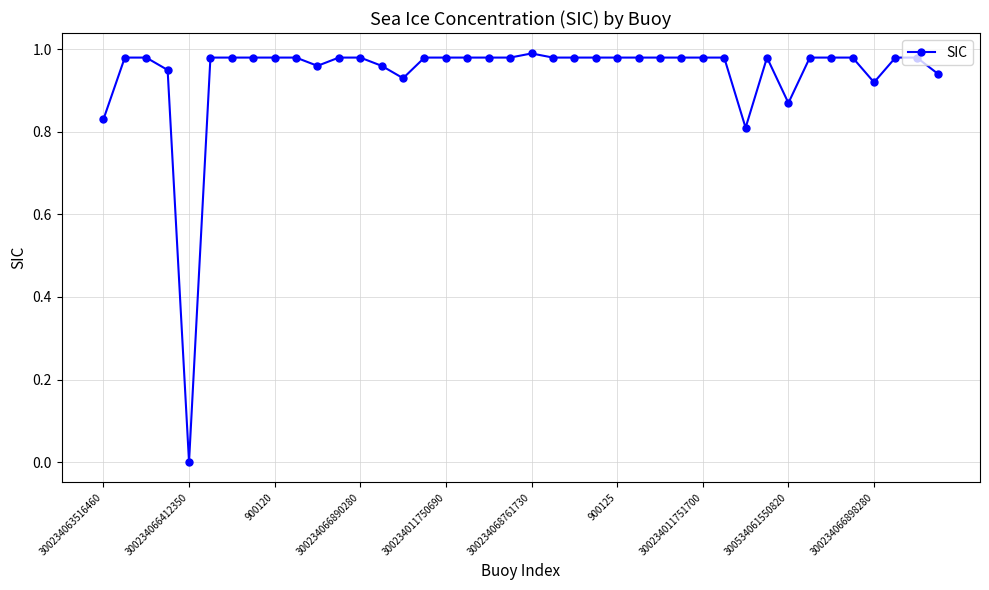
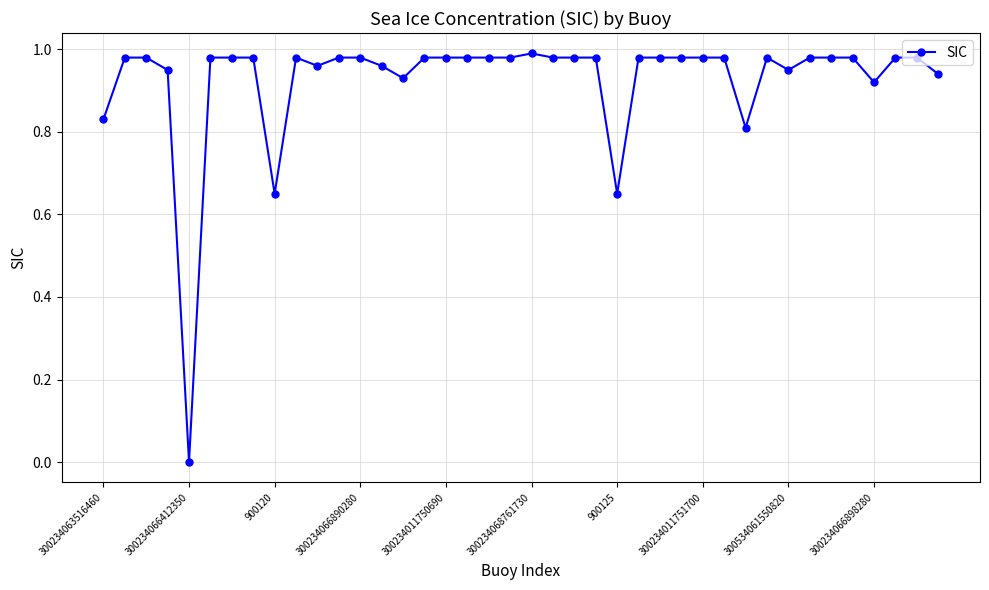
  {
    "300234063516460": 0.83,
    "300234066412350": 0.00,
-   "900120": 0.98,
+   "900120": 0.65,
    "300234066890280": 0.98,
    "300234011750690": 0.98,
    "300234068761730": 0.99,
-   "900125": 0.98,
+   "900125": 0.65,
    "300234011751700": 0.98,
-   "300534061550820": 0.87,
+   "300534061550820": 0.95,
    "300234066898280": 0.92
  }
